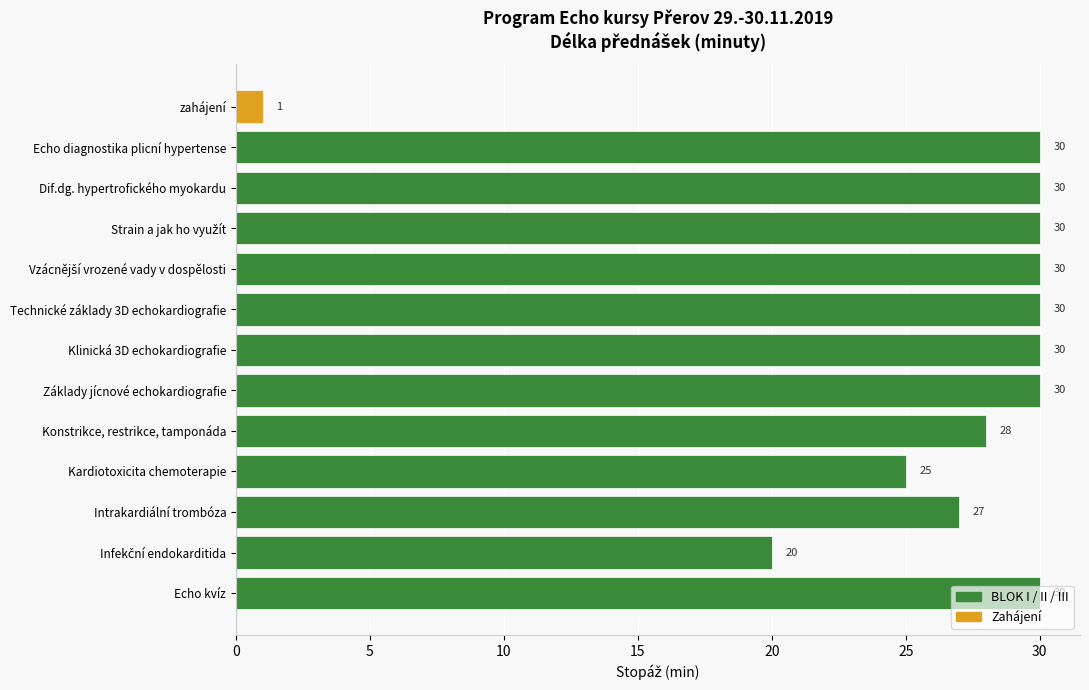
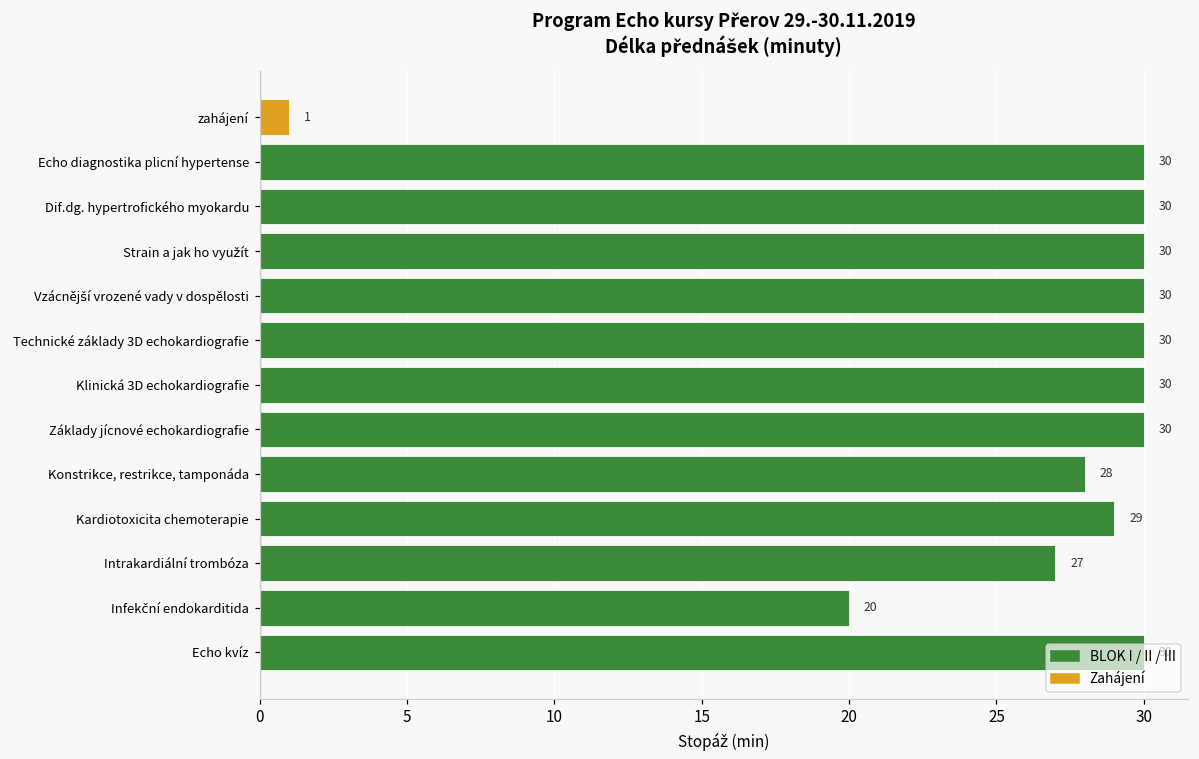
  {
    "zahájení": 1,
    "Echo diagnostika plicní hypertense": 30,
    "Dif.dg. hypertrofického myokardu": 30,
    "Strain a jak ho využít": 30,
    "Vzácnější vrozené vady v dospělosti": 30,
    "Technické základy 3D echokardiografie": 30,
    "Klinická 3D echokardiografie": 30,
    "Základy jícnové echokardiografie": 30,
    "Konstrikce, restrikce, tamponáda": 28,
-   "Kardiotoxicita chemoterapie": 25,
+   "Kardiotoxicita chemoterapie": 29,
    "Intrakardiální trombóza": 27,
    "Infekční endokarditida": 20
  }
